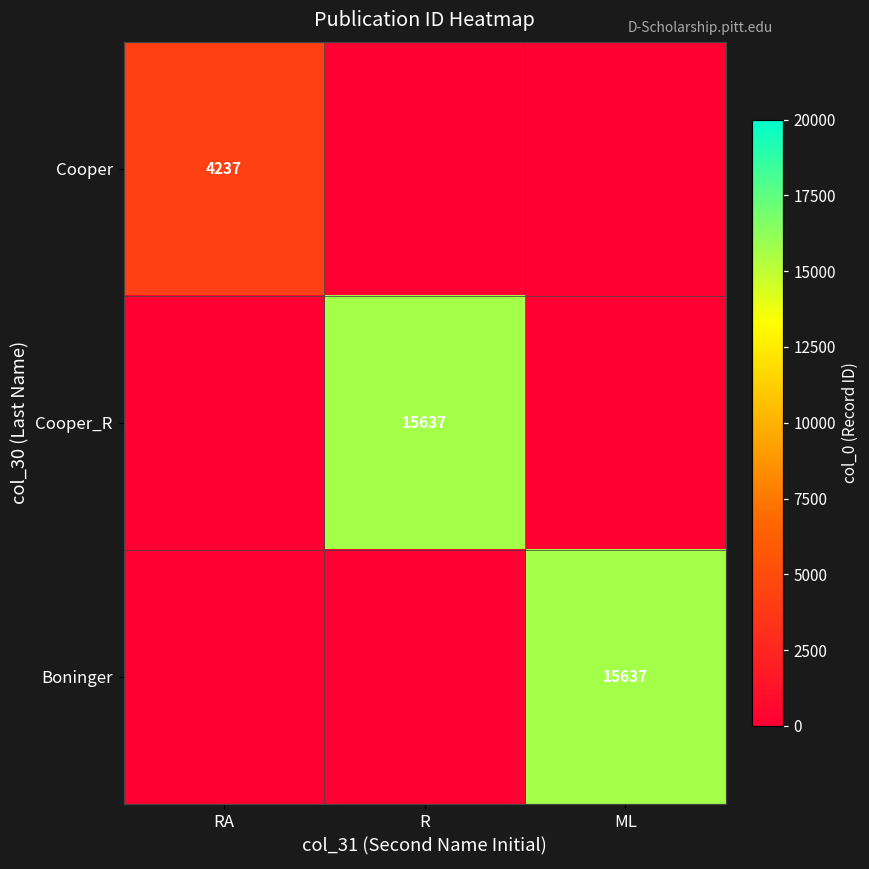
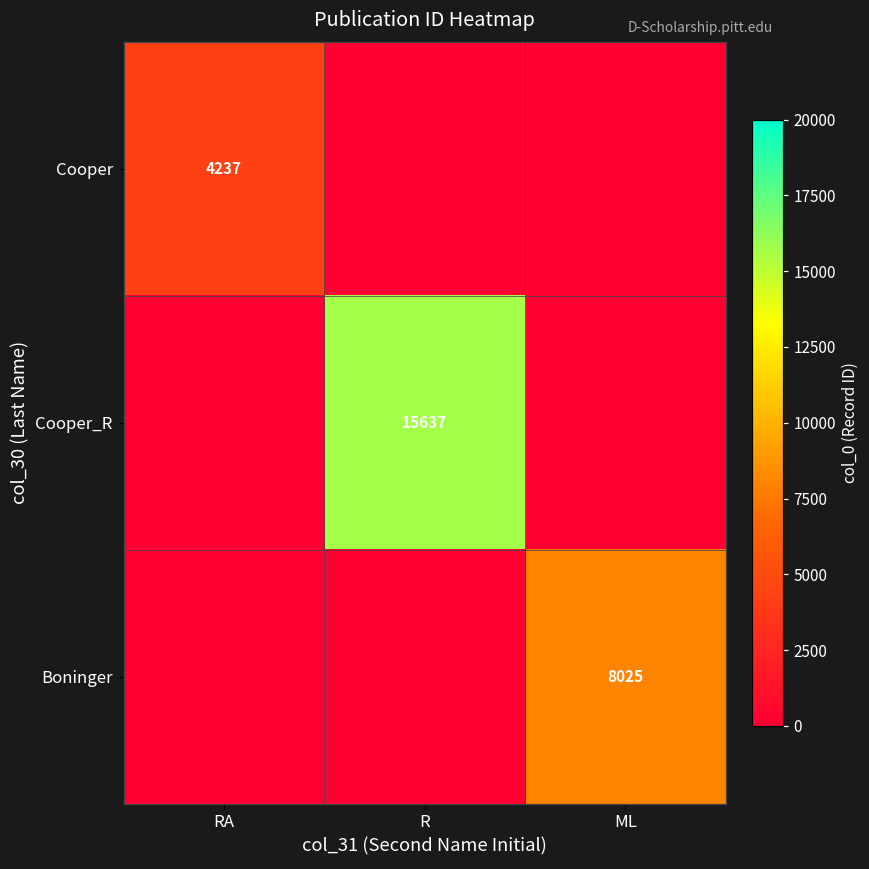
  {
    "Cooper": {
      "RA": 4237
    },
    "Cooper_R": {
      "R": 15637
    },
    "Boninger": {
-     "ML": 15637
+     "ML": 8025
    }
  }
